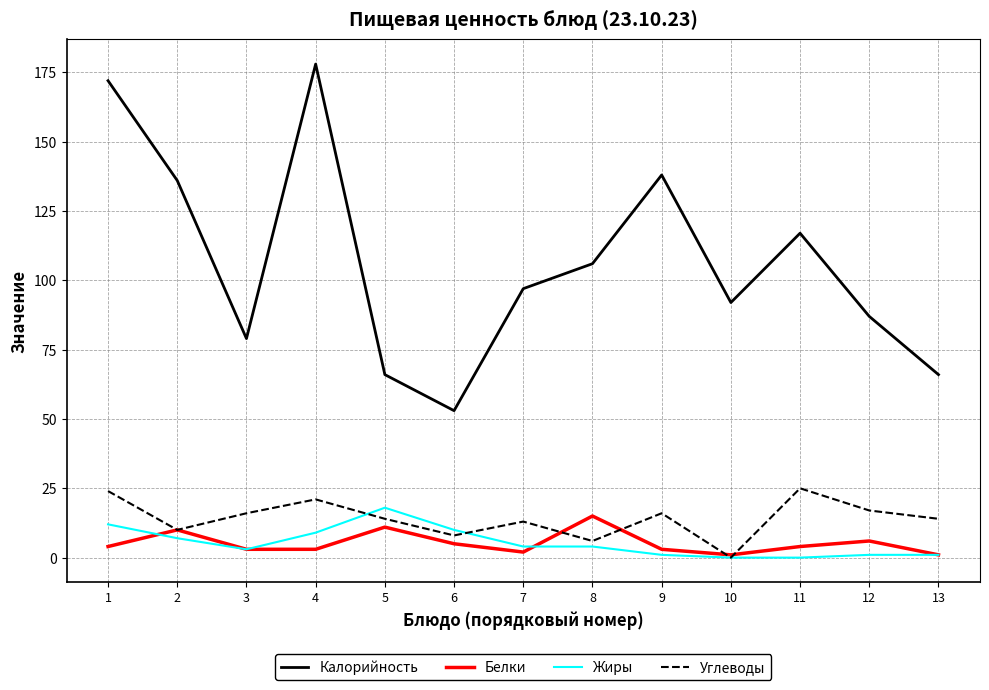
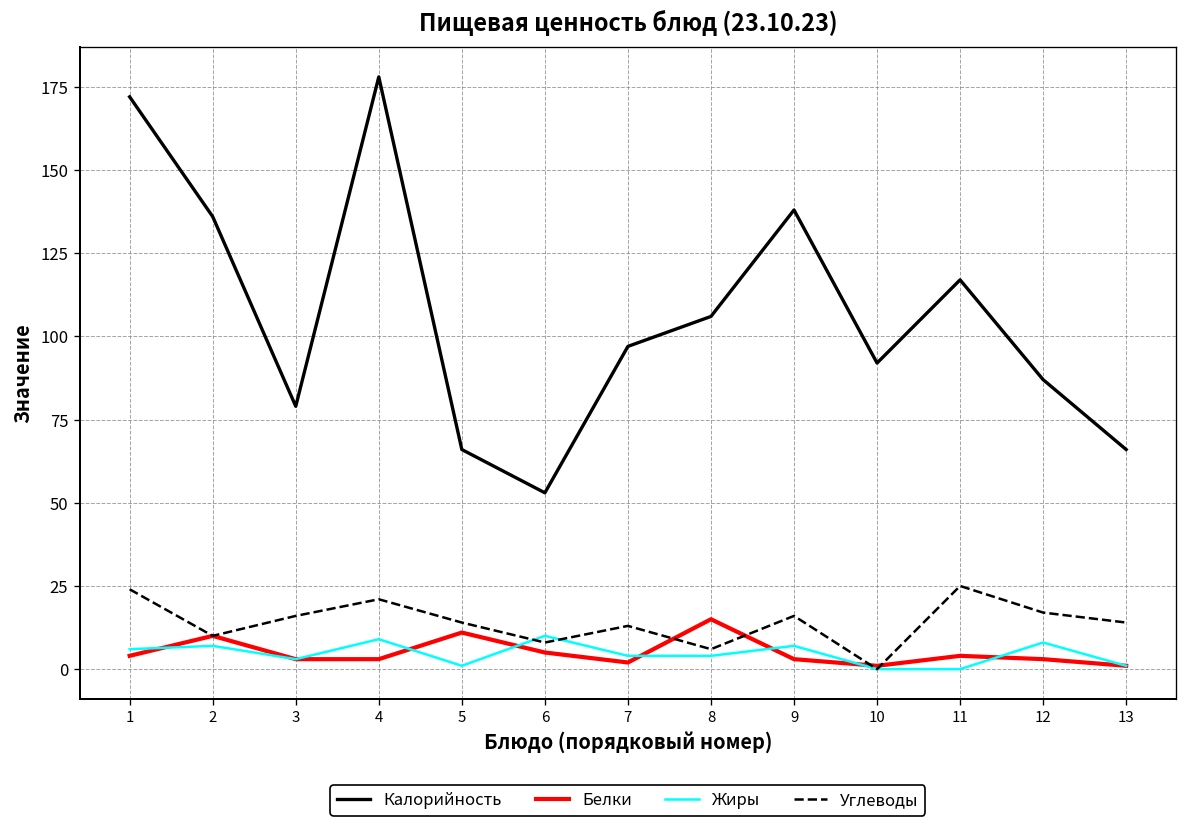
  {
    "Белки": {
      "1": 4,
      "4": 3,
      "5": 11,
      "6": 5,
      "7": 2,
      "8": 15,
      "9": 3,
      "10": 1,
      "11": 4,
-     "12": 6
+     "12": 3
    },
    "Жиры": {
-     "1": 12,
+     "1": 6,
      "2": 7,
      "4": 9,
-     "5": 18,
+     "5": 1,
      "6": 10,
      "7": 4,
      "8": 4,
-     "9": 1,
+     "9": 7,
      "11": 0,
-     "12": 1
+     "12": 8
    }
  }
